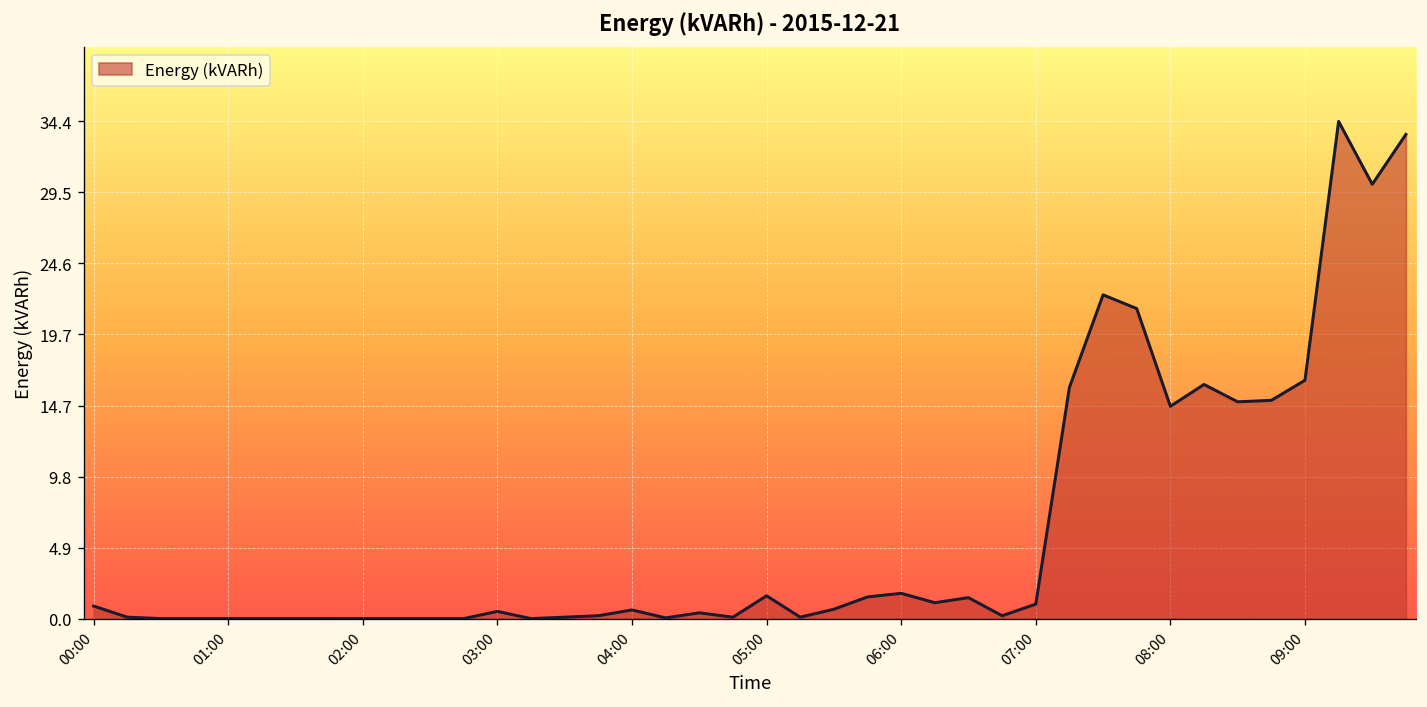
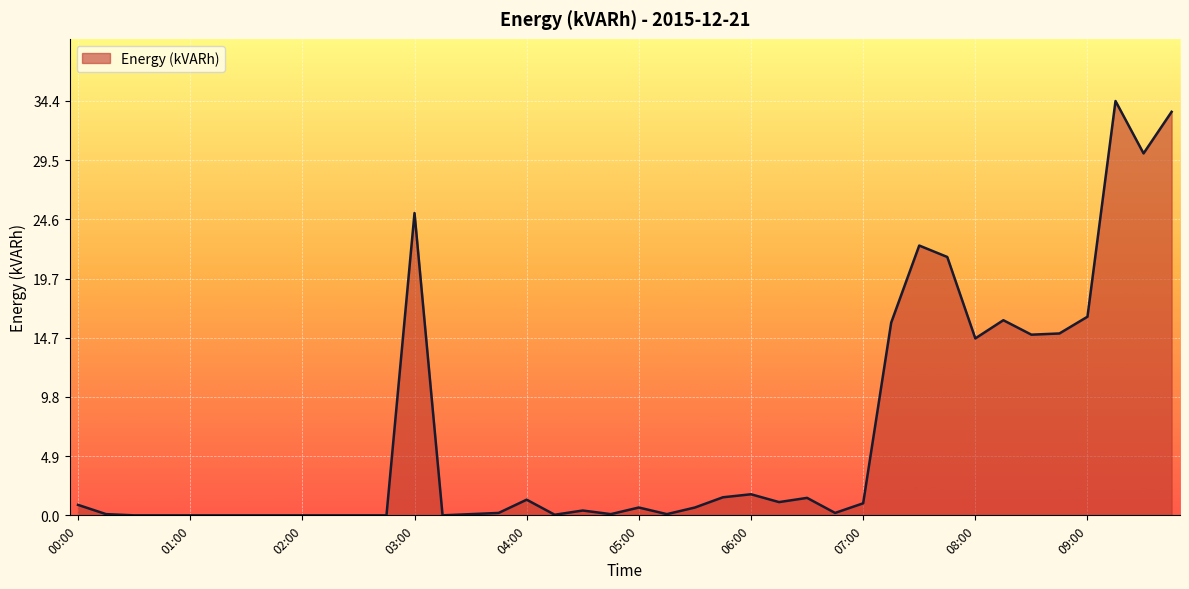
  {
    "00:00": 0.9,
    "01:00": 0.0,
    "02:00": 0.0,
-   "03:00": 0.5,
-   "04:00": 0.6,
-   "05:00": 1.6,
+   "03:00": 25.1,
+   "04:00": 1.3,
+   "05:00": 0.7,
    "06:00": 1.8,
    "07:00": 1.0,
    "08:00": 14.7,
    "09:00": 16.5
  }
